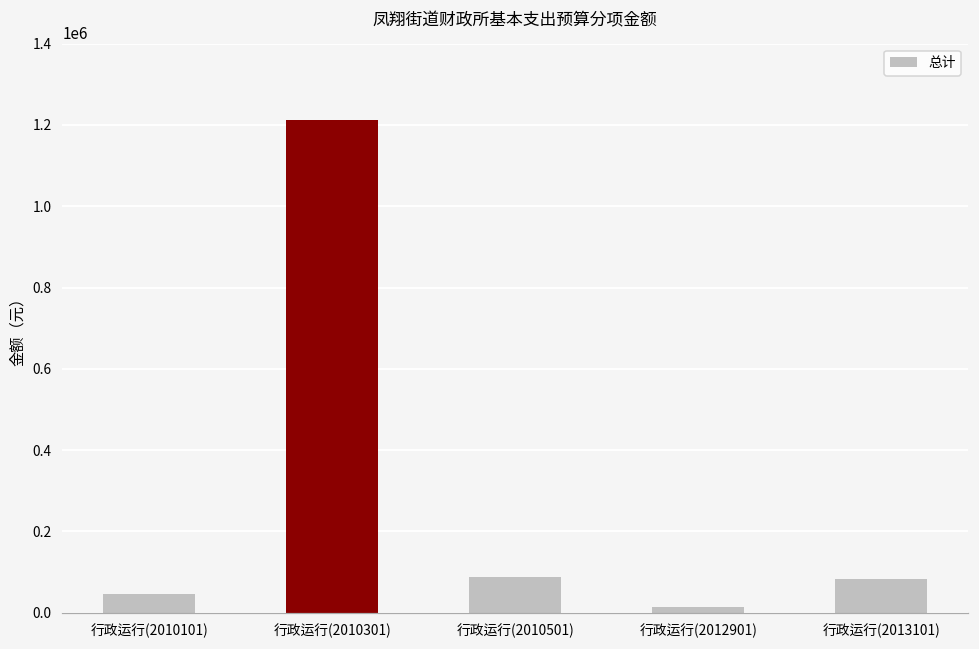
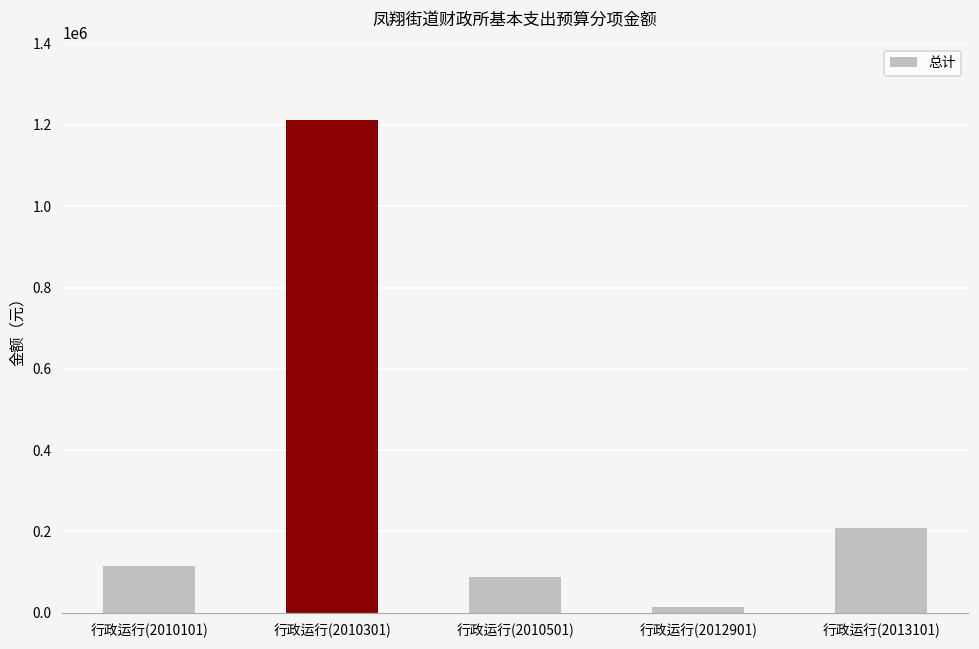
  {
-   "行政运行(2010101)": 50000,
+   "行政运行(2010101)": 110000,
    "行政运行(2010301)": 1210000,
    "行政运行(2010501)": 90000,
    "行政运行(2012901)": 20000,
-   "行政运行(2013101)": 80000
+   "行政运行(2013101)": 210000
  }
